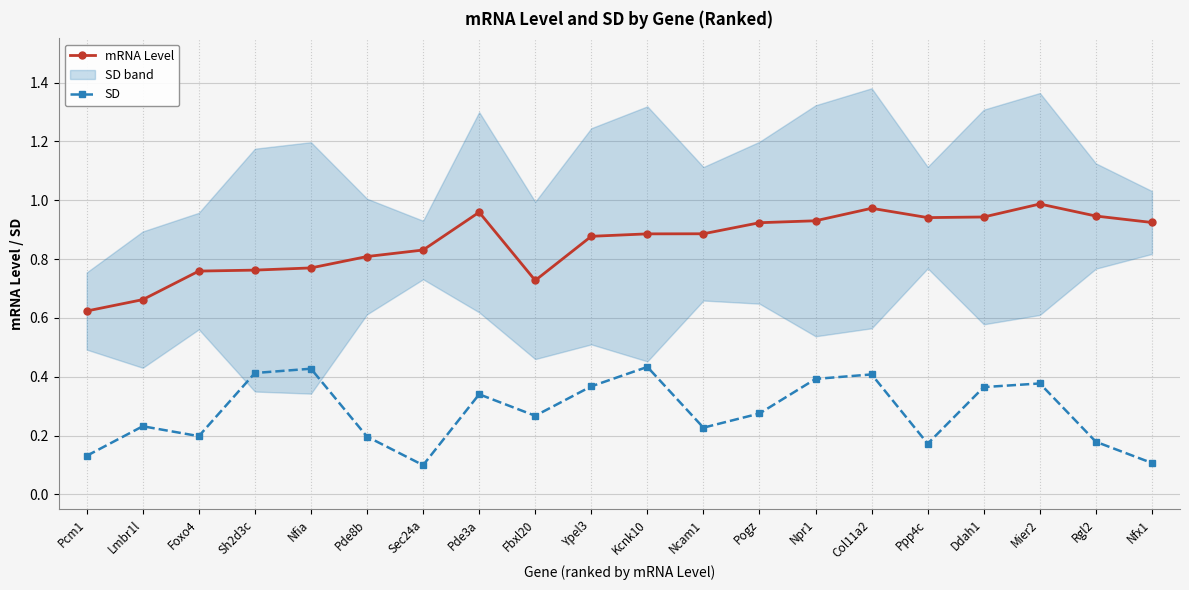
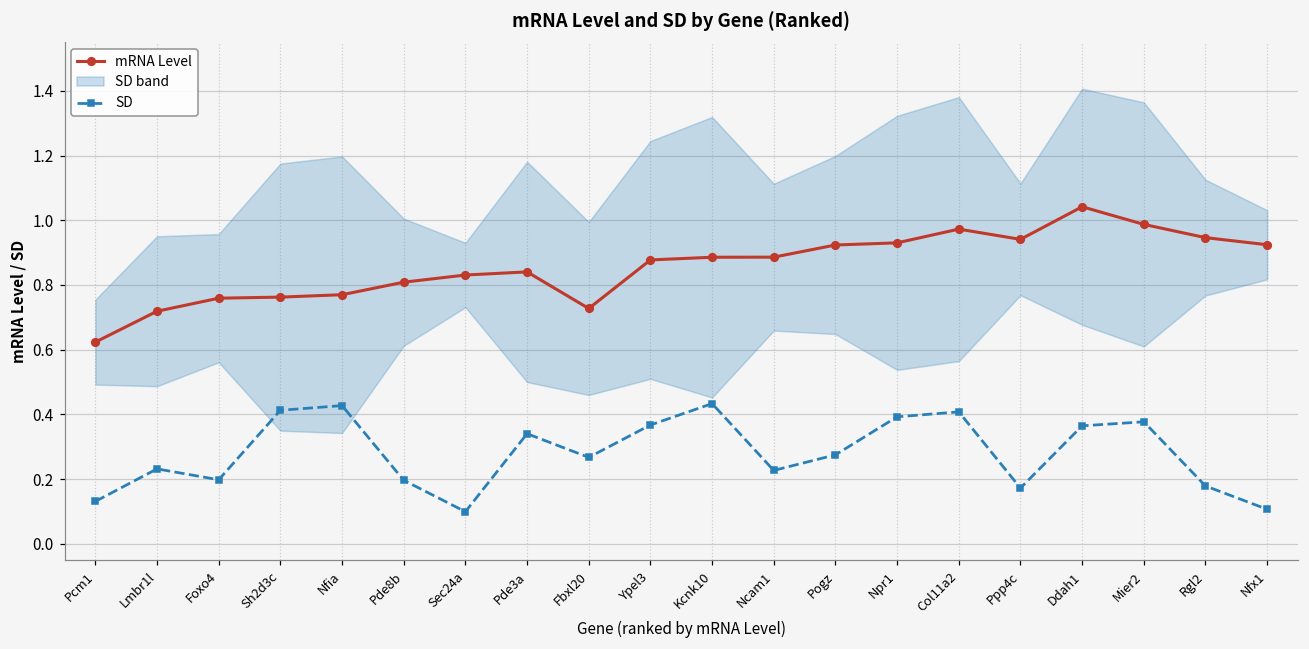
  {
    "mRNA Level": {
      "Pcm1": 0.62,
-     "Lmbr1l": 0.66,
+     "Lmbr1l": 0.72,
      "Foxo4": 0.76,
      "Sh2d3c": 0.76,
      "Nfia": 0.77,
      "Pde8b": 0.81,
      "Sec24a": 0.83,
-     "Pde3a": 0.96,
+     "Pde3a": 0.84,
      "Fbxl20": 0.73,
      "Ypel3": 0.88,
      "Kcnk10": 0.89,
      "Ncam1": 0.89,
      "Pogz": 0.92,
      "Npr1": 0.93,
      "Col11a2": 0.97,
      "Ppp4c": 0.94,
-     "Ddah1": 0.94,
+     "Ddah1": 1.04,
      "Mier2": 0.99,
      "Rgl2": 0.95,
      "Nfx1": 0.92
    }
  }
